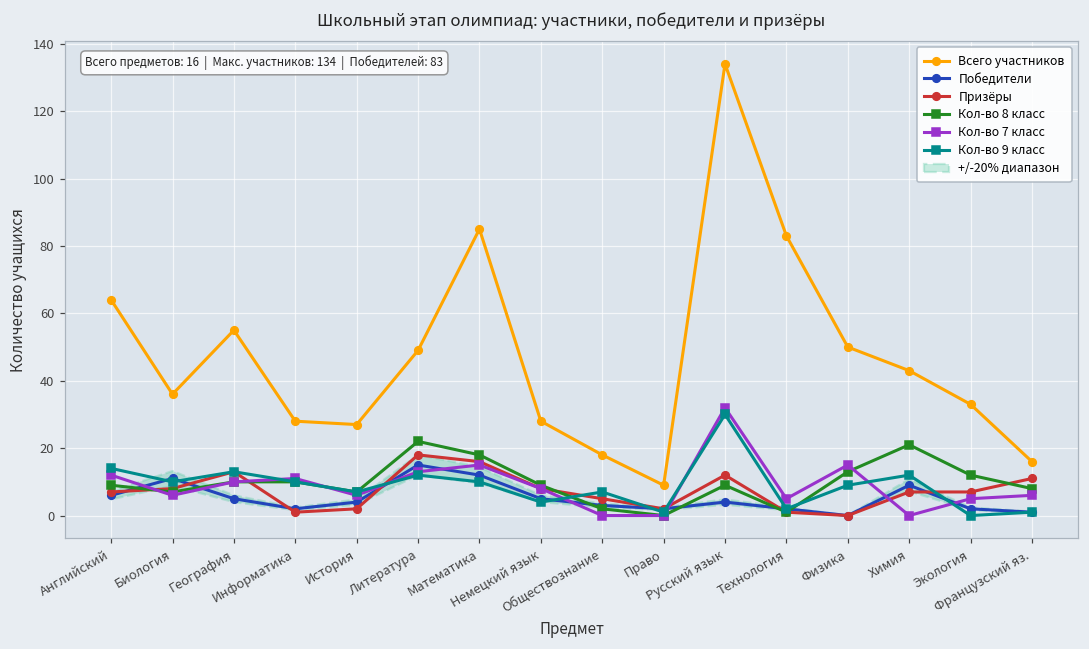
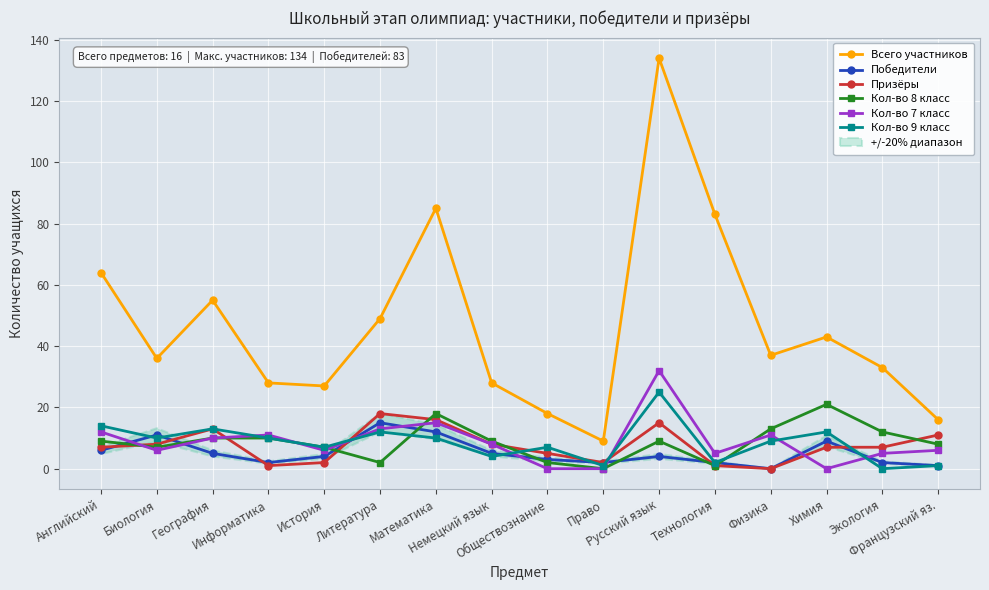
  {
    "Всего участников": {
      "Английский": 64,
      "Биология": 36,
      "География": 55,
      "Информатика": 28,
      "История": 27,
      "Литература": 49,
      "Математика": 85,
      "Немецкий язык": 28,
      "Обществознание": 18,
      "Право": 9,
      "Русский язык": 134,
      "Технология": 83,
-     "Физика": 50,
+     "Физика": 37,
      "Химия": 43,
      "Экология": 33,
      "Французский яз.": 16
    },
    "Победители": {
      "Английский": 6,
      "Биология": 11,
      "География": 5,
      "Литература": 15,
      "Математика": 12,
      "Немецкий язык": 5,
      "Химия": 9
    },
    "Призёры": {
      "Биология": 8,
      "Информатика": 1,
      "История": 2,
      "Математика": 16,
      "Обществознание": 5,
-     "Русский язык": 12,
+     "Русский язык": 15,
      "Химия": 7,
      "Экология": 7,
      "Французский яз.": 11
    },
    "Кол-во 8 класс": {
      "Английский": 9,
      "Биология": 7,
-     "Литература": 22,
+     "Литература": 2,
      "Математика": 18,
      "Немецкий язык": 9,
      "Обществознание": 2,
      "Русский язык": 9,
      "Физика": 13,
      "Химия": 21,
      "Экология": 12,
      "Французский яз.": 8
    },
    "Кол-во 7 класс": {
      "Английский": 12,
      "Биология": 6,
      "Информатика": 11,
      "История": 6,
      "Литература": 13,
      "Обществознание": 0,
      "Русский язык": 32,
      "Технология": 5,
-     "Физика": 15,
+     "Физика": 11,
      "Химия": 0,
      "Экология": 5,
      "Французский яз.": 6
    },
    "Кол-во 9 класс": {
      "Английский": 14,
      "Биология": 10,
      "Литература": 12,
      "Математика": 10,
      "Немецкий язык": 4,
      "Обществознание": 7,
      "Право": 1,
-     "Русский язык": 30,
+     "Русский язык": 25,
      "Физика": 9,
      "Химия": 12,
      "Экология": 0
    }
  }
